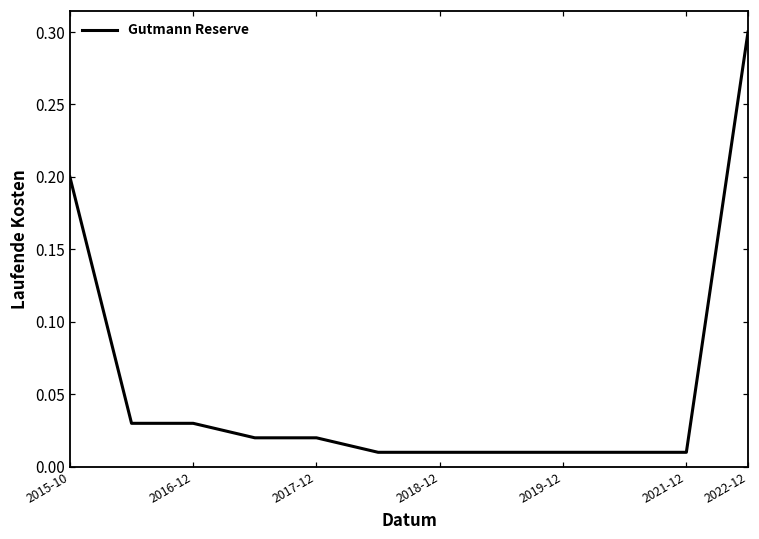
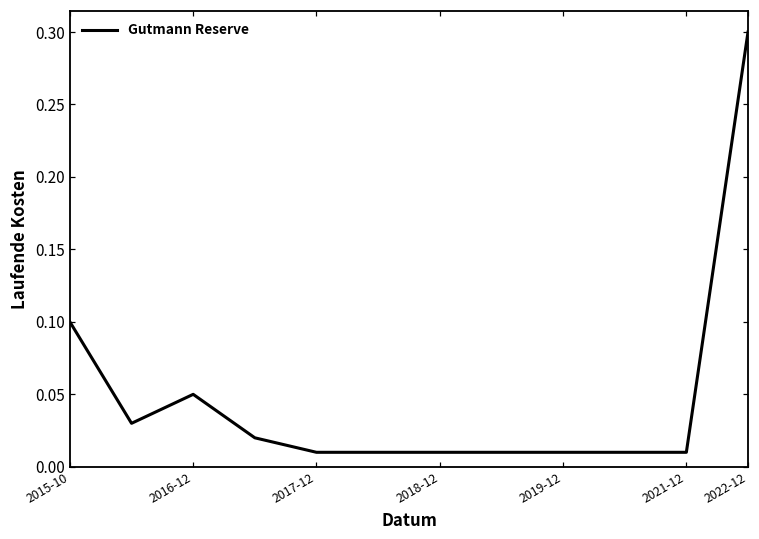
  {
-   "2015-10": 0.2,
-   "2016-12": 0.03,
-   "2017-12": 0.02,
+   "2015-10": 0.1,
+   "2016-12": 0.05,
+   "2017-12": 0.01,
    "2018-12": 0.01,
    "2019-12": 0.01,
    "2021-12": 0.01,
    "2022-12": 0.30
  }
